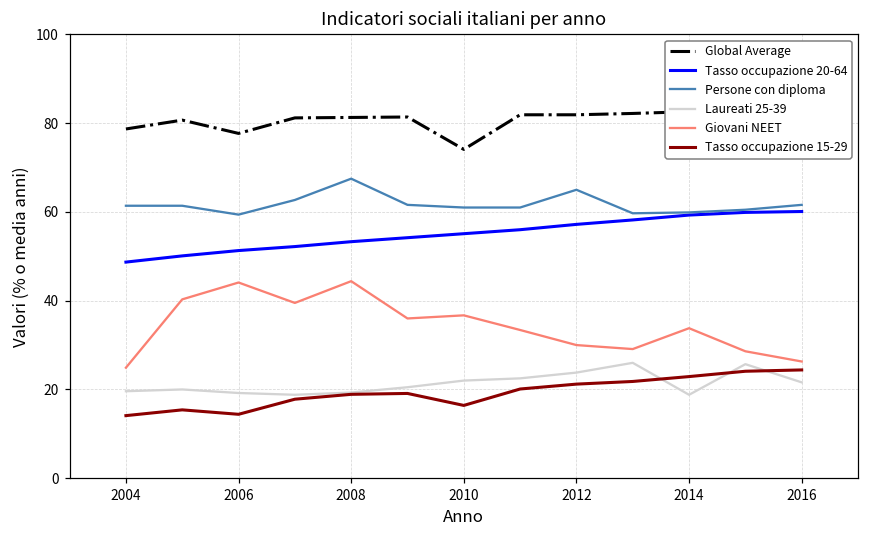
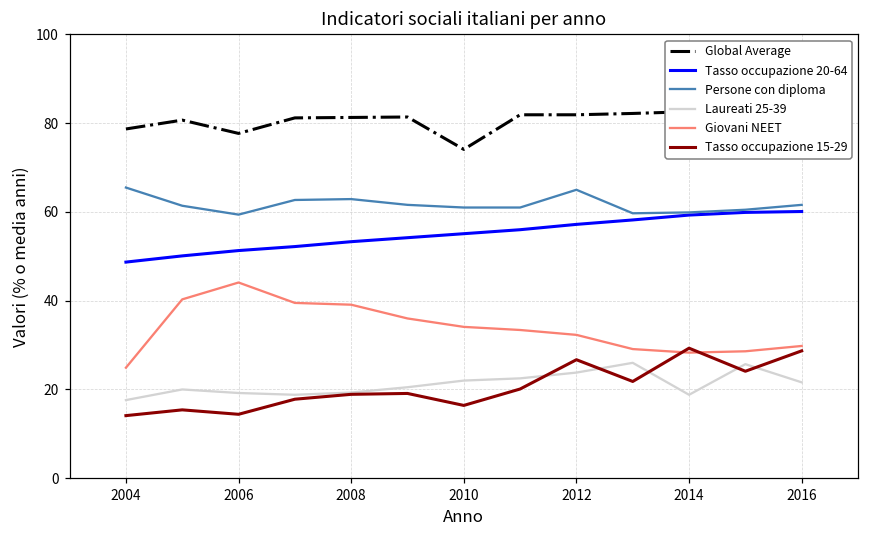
  {
    "Global Average": {
      "2004": 79,
      "2006": 78,
      "2008": 81,
      "2010": 74,
      "2012": 82
    },
    "Persone con diploma": {
-     "2004": 61,
+     "2004": 66,
      "2006": 59,
-     "2008": 68,
+     "2008": 63,
      "2010": 61,
      "2012": 65,
      "2016": 62
    },
    "Laureati 25-39": {
-     "2004": 20,
+     "2004": 18,
      "2006": 19,
      "2010": 22,
      "2012": 24,
      "2014": 19,
      "2016": 22
    },
    "Giovani NEET": {
      "2004": 25,
      "2006": 44,
-     "2008": 44,
-     "2010": 37,
-     "2012": 30,
-     "2014": 34,
-     "2016": 26
+     "2008": 39,
+     "2010": 34,
+     "2012": 32,
+     "2014": 28,
+     "2016": 30
    },
    "Tasso occupazione 15-29": {
      "2004": 14,
      "2006": 14,
      "2010": 16,
-     "2012": 21,
-     "2014": 23,
-     "2016": 24
+     "2012": 27,
+     "2014": 29,
+     "2016": 29
    }
  }
